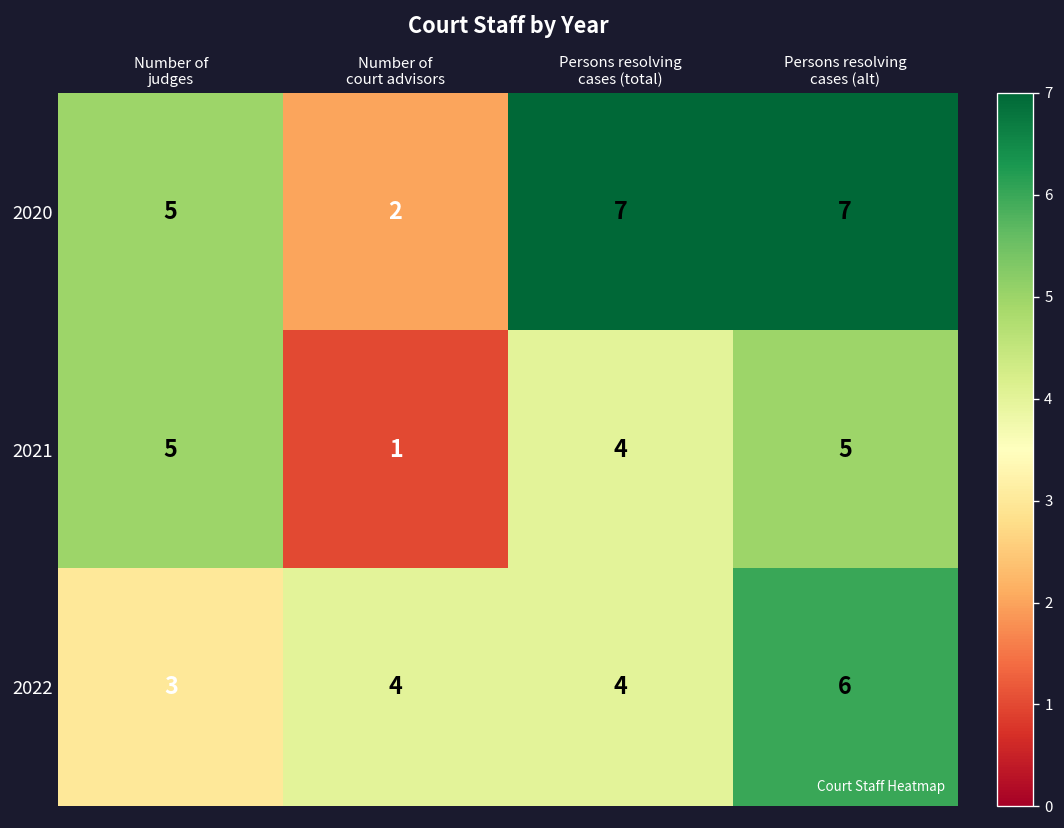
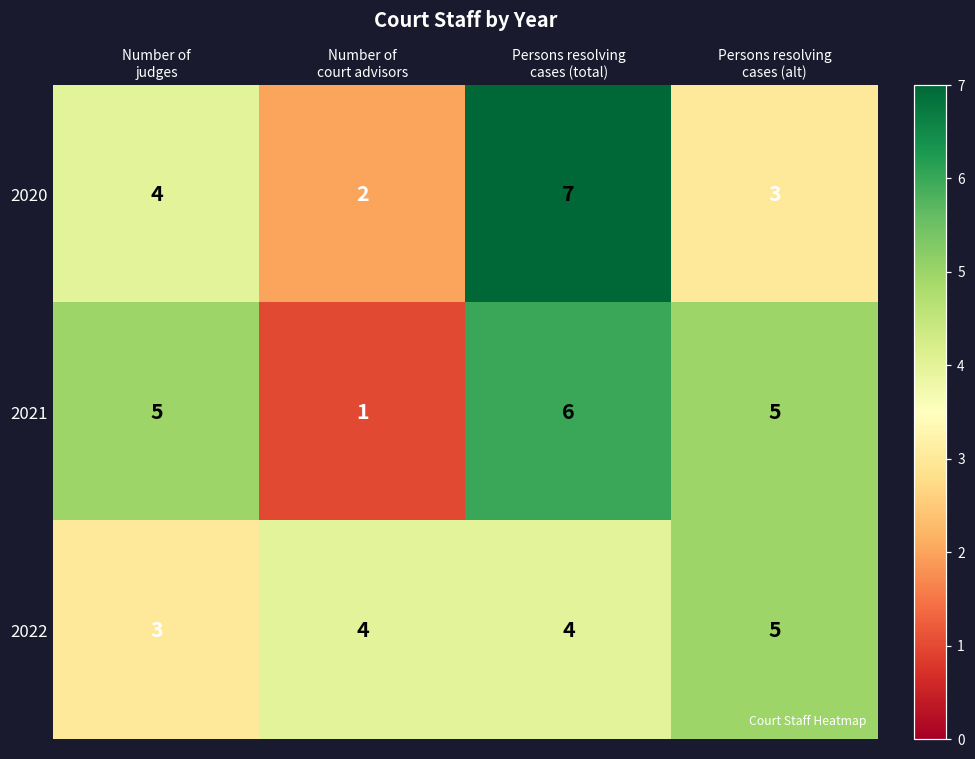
  {
    "2020": {
-     "Number of judges": 5,
+     "Number of judges": 4,
      "Number of court advisors": 2,
      "Persons resolving cases (total)": 7,
-     "Persons resolving cases (alt)": 7
+     "Persons resolving cases (alt)": 3
    },
    "2021": {
      "Number of judges": 5,
      "Number of court advisors": 1,
-     "Persons resolving cases (total)": 4,
+     "Persons resolving cases (total)": 6,
      "Persons resolving cases (alt)": 5
    },
    "2022": {
      "Number of judges": 3,
      "Number of court advisors": 4,
      "Persons resolving cases (total)": 4,
-     "Persons resolving cases (alt)": 6
+     "Persons resolving cases (alt)": 5
    }
  }
